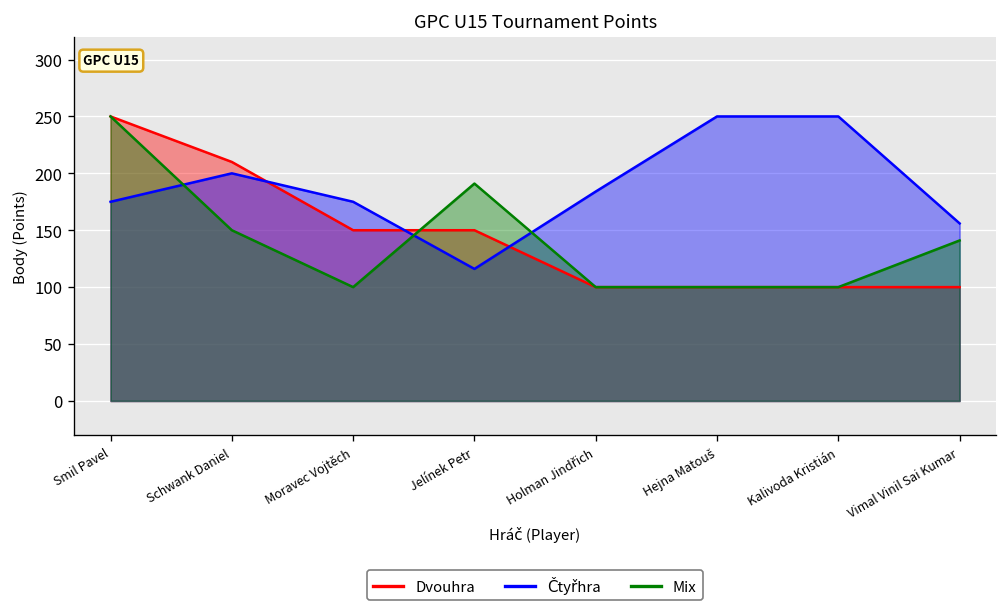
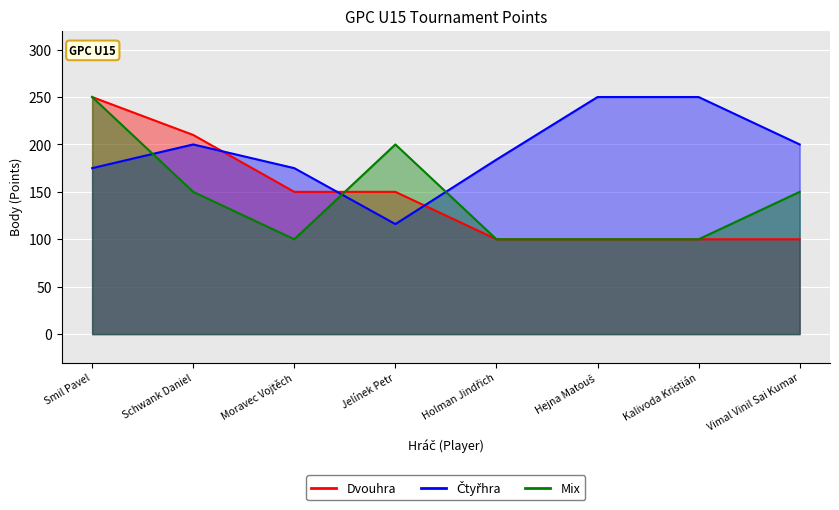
  {
    "Dvouhra": {
      "Schwank Daniel": 210,
      "Moravec Vojtěch": 150,
      "Jelínek Petr": 150,
      "Vimal Vinil Sai Kumar": 100
    },
    "Čtyřhra": {
      "Smil Pavel": 180,
      "Schwank Daniel": 200,
      "Moravec Vojtěch": 180,
      "Jelínek Petr": 120,
      "Holman Jindřich": 180,
      "Hejna Matouš": 250,
      "Kalivoda Kristián": 250,
-     "Vimal Vinil Sai Kumar": 160
+     "Vimal Vinil Sai Kumar": 200
    },
    "Mix": {
      "Schwank Daniel": 150,
      "Moravec Vojtěch": 100,
-     "Jelínek Petr": 190,
-     "Vimal Vinil Sai Kumar": 140
+     "Jelínek Petr": 200,
+     "Vimal Vinil Sai Kumar": 150
    }
  }
